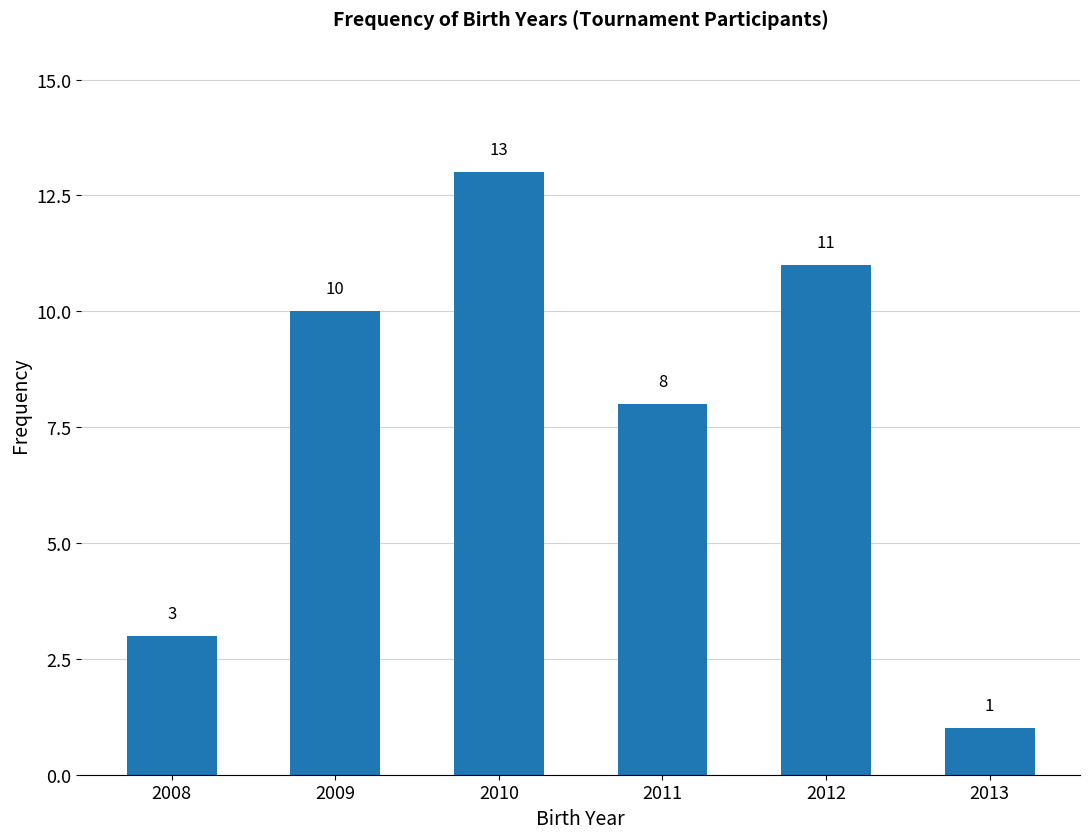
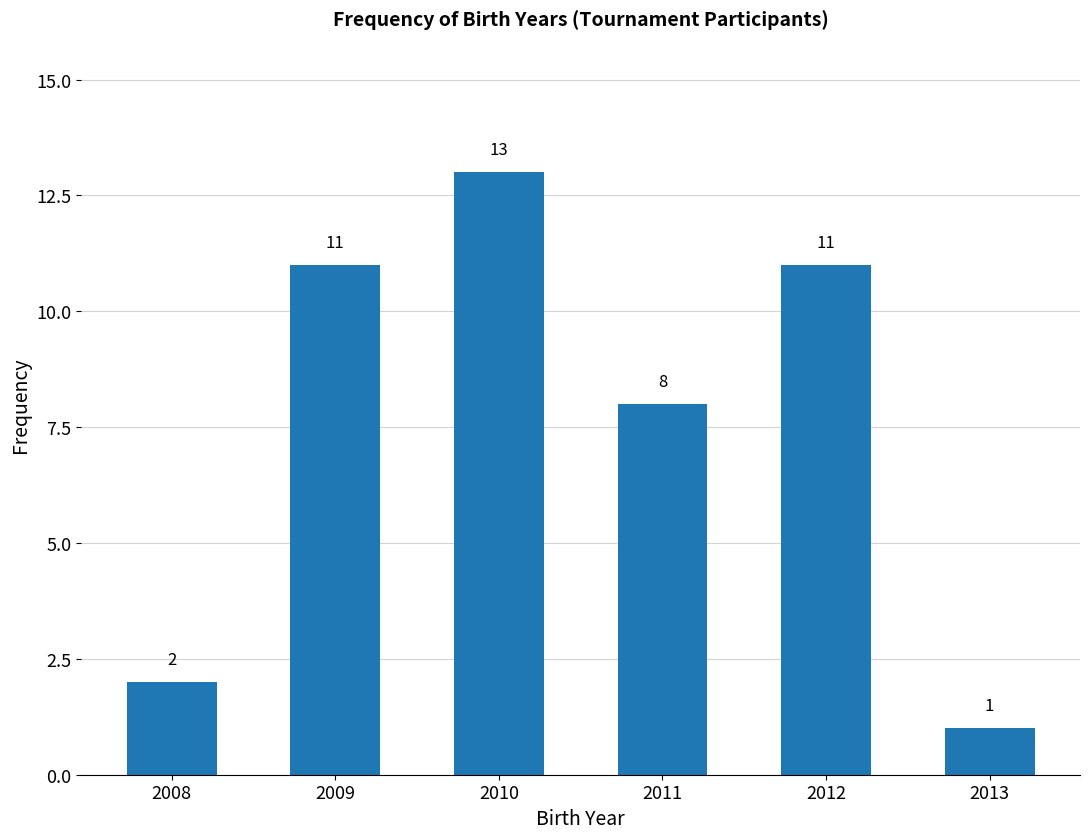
  {
-   "2008": 3,
-   "2009": 10,
+   "2008": 2,
+   "2009": 11,
    "2010": 13,
    "2011": 8,
    "2012": 11,
    "2013": 1
  }
